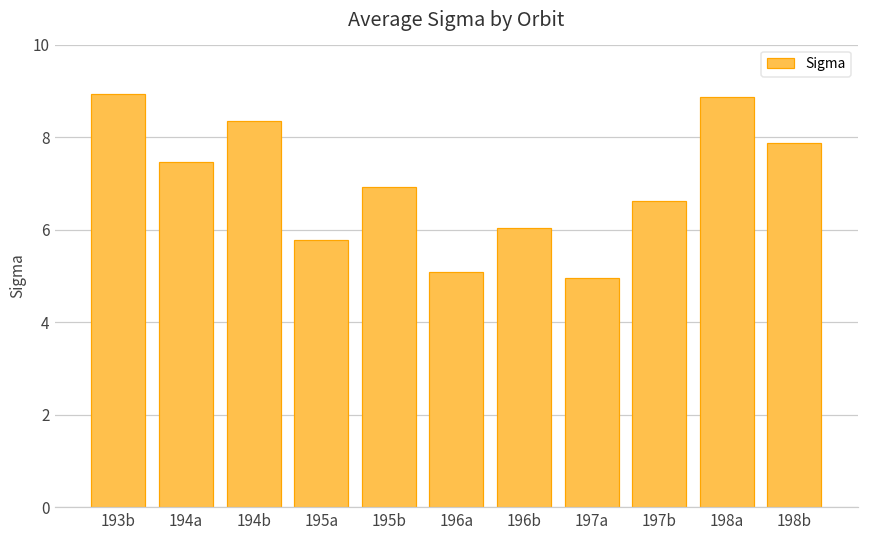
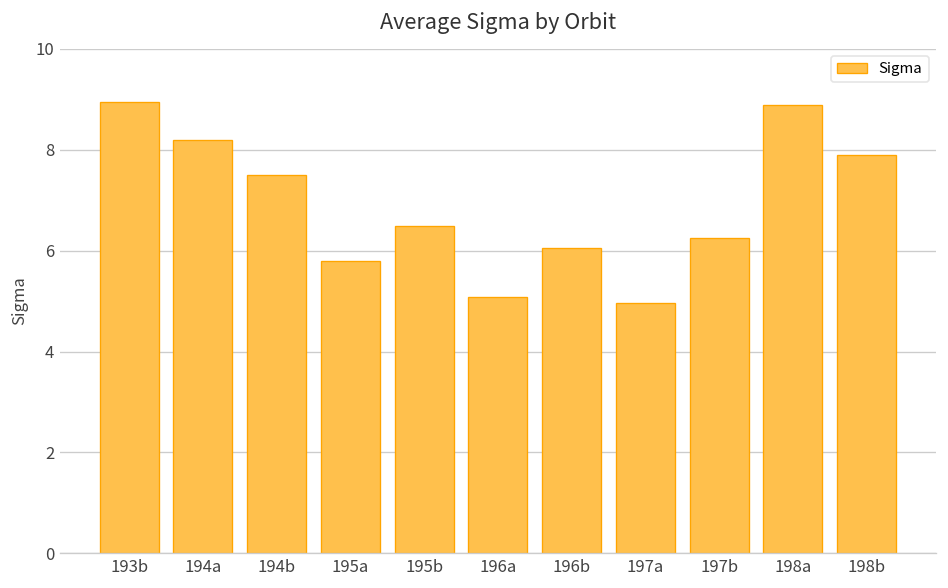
  {
    "193b": 8.9,
-   "194a": 7.5,
-   "194b": 8.4,
+   "194a": 8.2,
+   "194b": 7.5,
    "195a": 5.8,
-   "195b": 6.9,
+   "195b": 6.5,
    "196a": 5.1,
    "196b": 6.0,
    "197a": 5.0,
-   "197b": 6.6,
+   "197b": 6.3,
    "198a": 8.9,
    "198b": 7.9
  }
